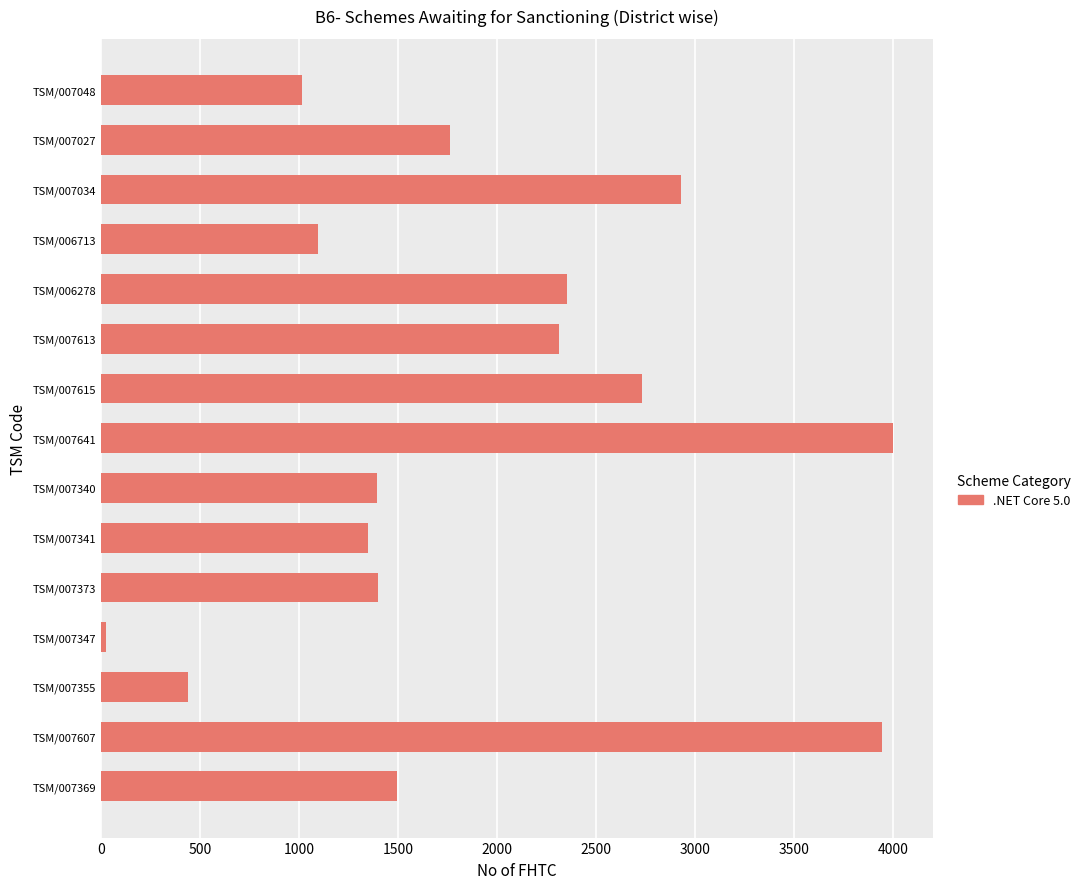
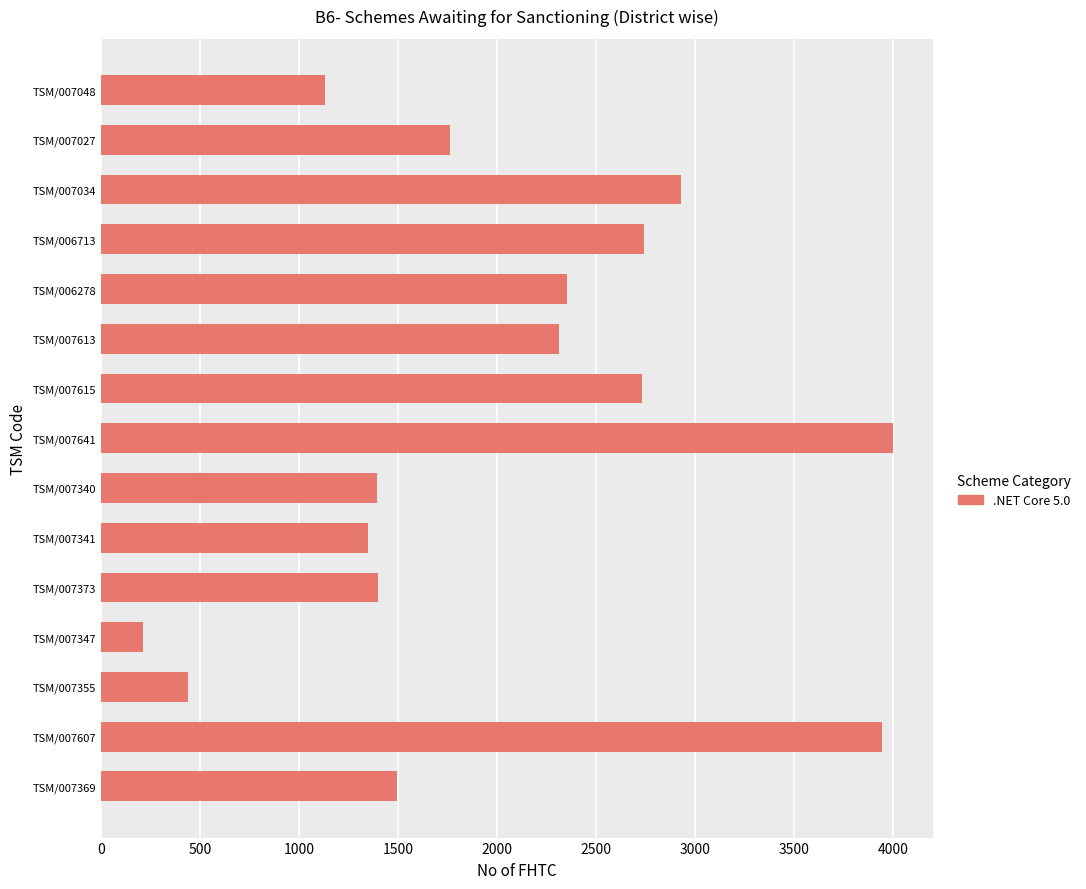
  {
-   "TSM/007048": 1010,
+   "TSM/007048": 1130,
    "TSM/007027": 1760,
    "TSM/007034": 2930,
-   "TSM/006713": 1100,
+   "TSM/006713": 2740,
    "TSM/006278": 2350,
    "TSM/007613": 2310,
    "TSM/007615": 2730,
    "TSM/007641": 4000,
    "TSM/007340": 1390,
    "TSM/007341": 1350,
    "TSM/007373": 1400,
-   "TSM/007347": 30,
+   "TSM/007347": 210,
    "TSM/007355": 440,
    "TSM/007607": 3940,
    "TSM/007369": 1500
  }
